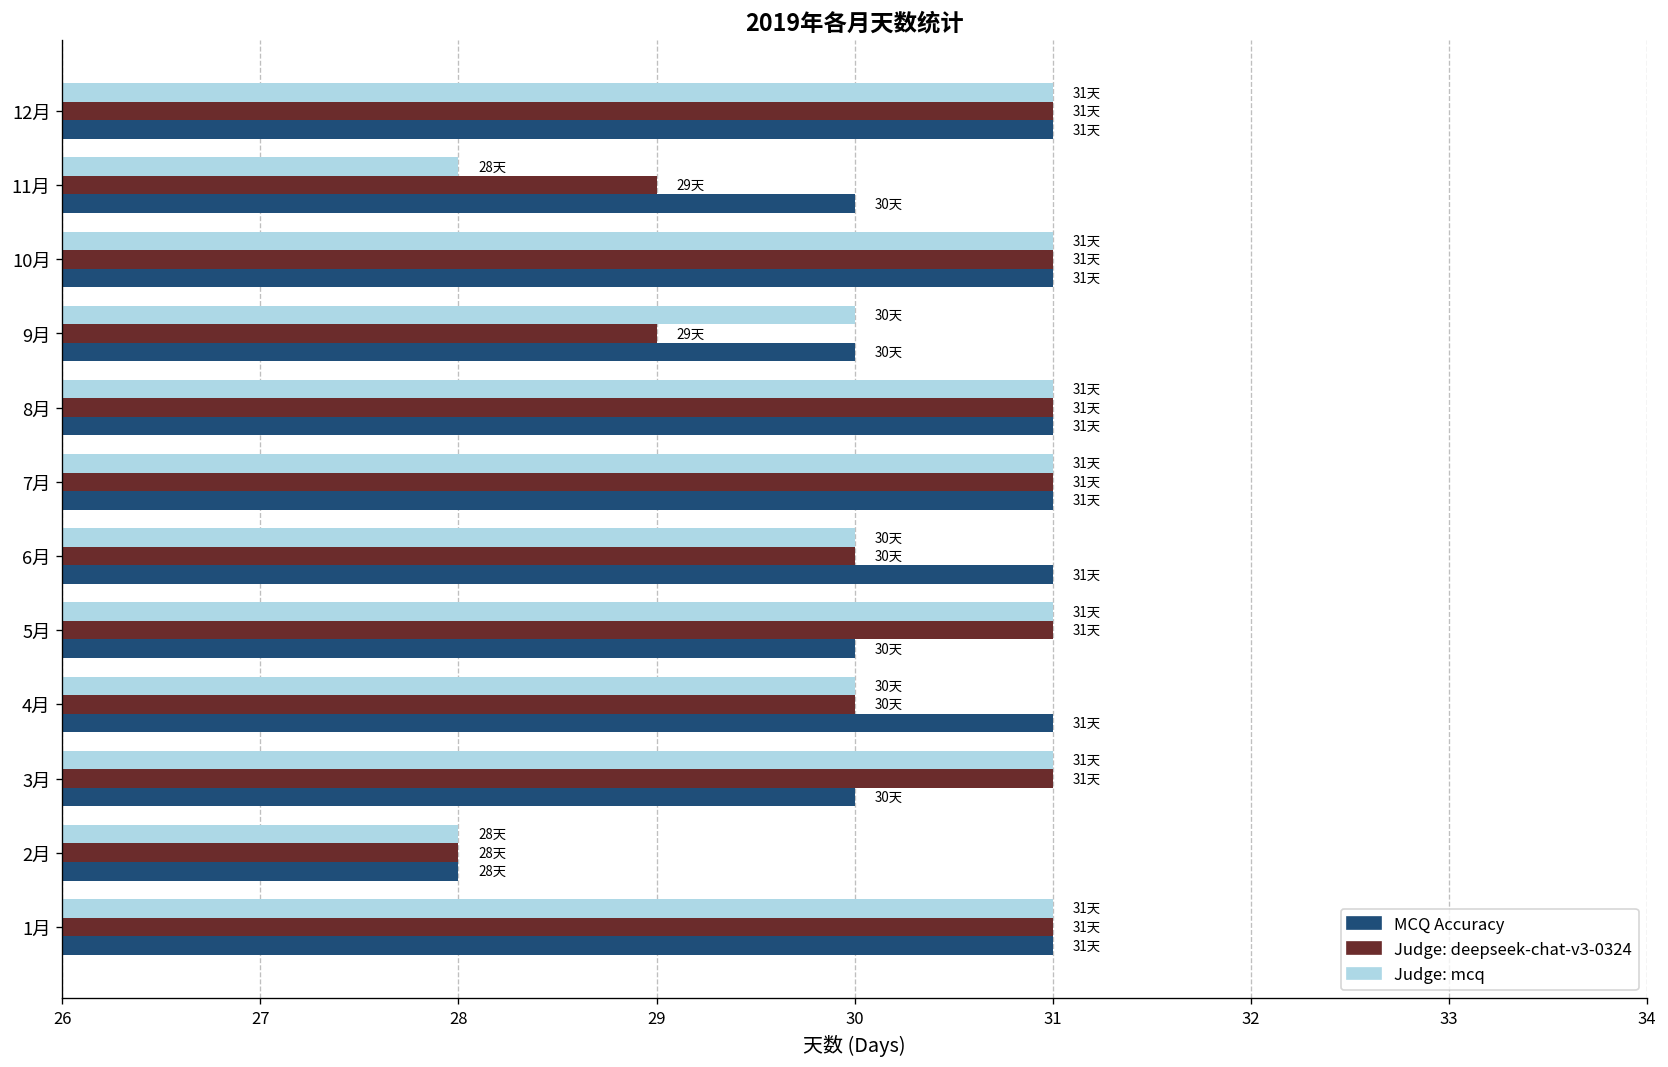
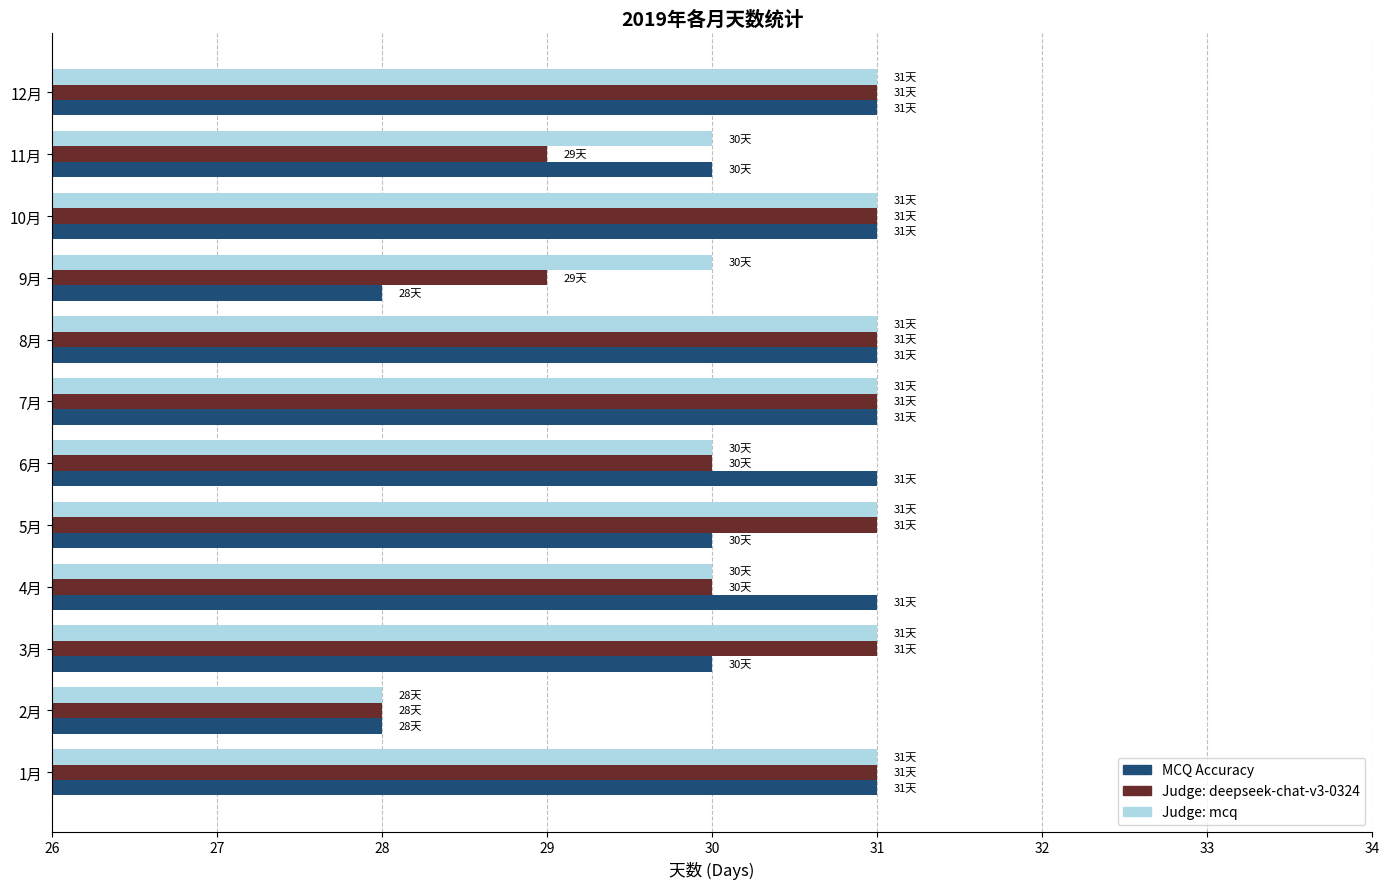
  {
    "MCQ Accuracy": {
      "12月": "31天",
      "11月": "30天",
      "10月": "31天",
-     "9月": "30天",
+     "9月": "28天",
      "8月": "31天",
      "7月": "31天",
      "6月": "31天",
      "5月": "30天",
      "4月": "31天",
      "3月": "30天",
      "2月": "28天",
      "1月": "31天"
    },
    "Judge: deepseek-chat-v3-0324": {
      "12月": "31天",
      "11月": "29天",
      "10月": "31天",
      "9月": "29天",
      "8月": "31天",
      "7月": "31天",
      "6月": "30天",
      "5月": "31天",
      "4月": "30天",
      "3月": "31天",
      "2月": "28天",
      "1月": "31天"
    },
    "Judge: mcq": {
      "12月": "31天",
-     "11月": "28天",
+     "11月": "30天",
      "10月": "31天",
      "9月": "30天",
      "8月": "31天",
      "7月": "31天",
      "6月": "30天",
      "5月": "31天",
      "4月": "30天",
      "3月": "31天",
      "2月": "28天",
      "1月": "31天"
    }
  }
